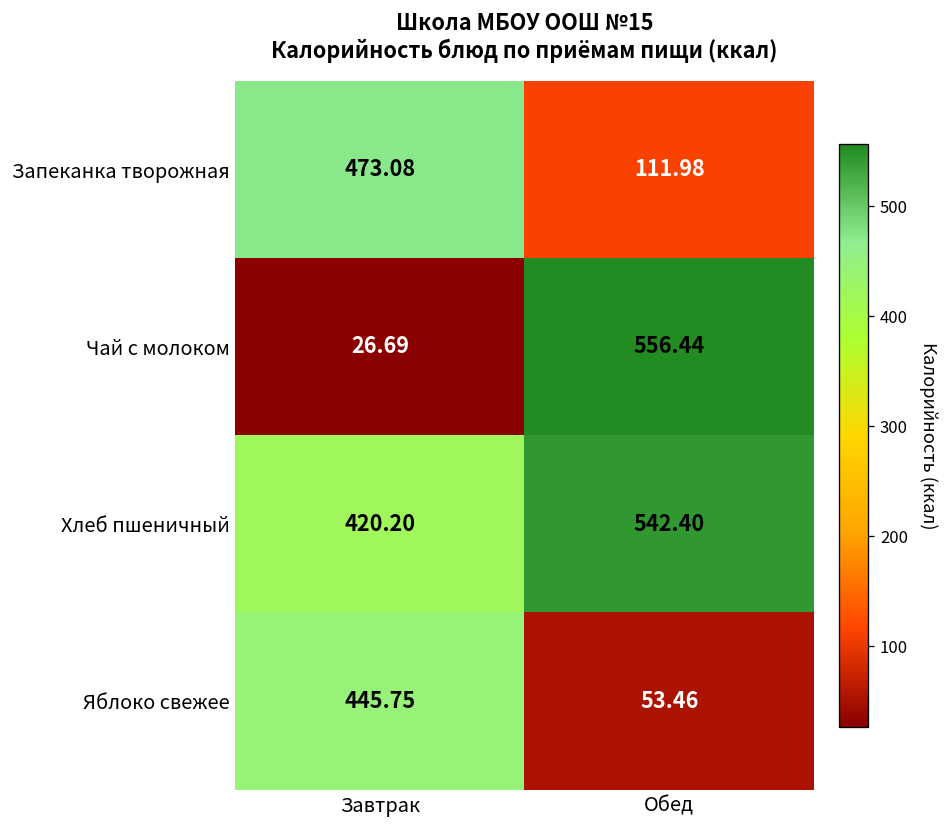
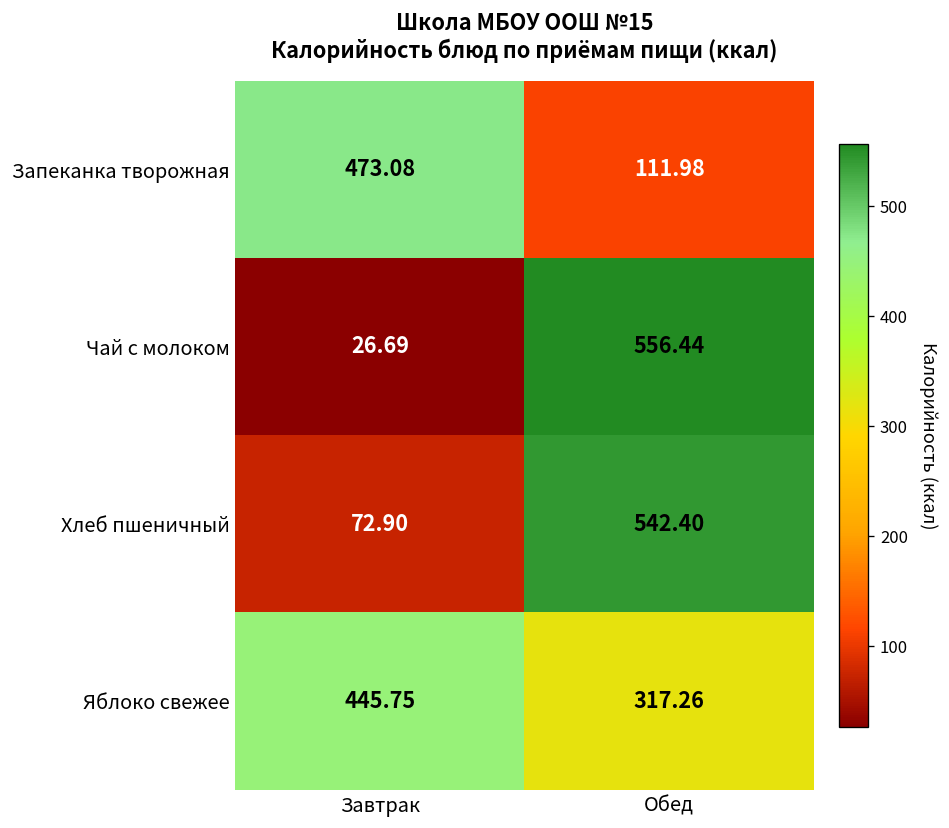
  {
    "Запеканка творожная": {
      "Завтрак": 473.08,
      "Обед": 111.98
    },
    "Чай с молоком": {
      "Завтрак": 26.69,
      "Обед": 556.44
    },
    "Хлеб пшеничный": {
-     "Завтрак": 420.20,
+     "Завтрак": 72.90,
      "Обед": 542.40
    },
    "Яблоко свежее": {
      "Завтрак": 445.75,
-     "Обед": 53.46
+     "Обед": 317.26
    }
  }
